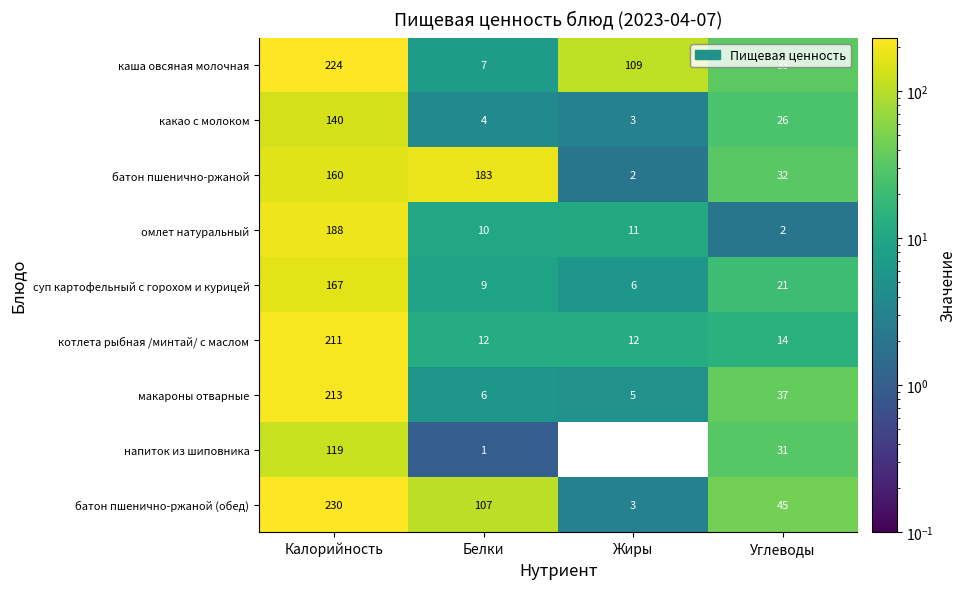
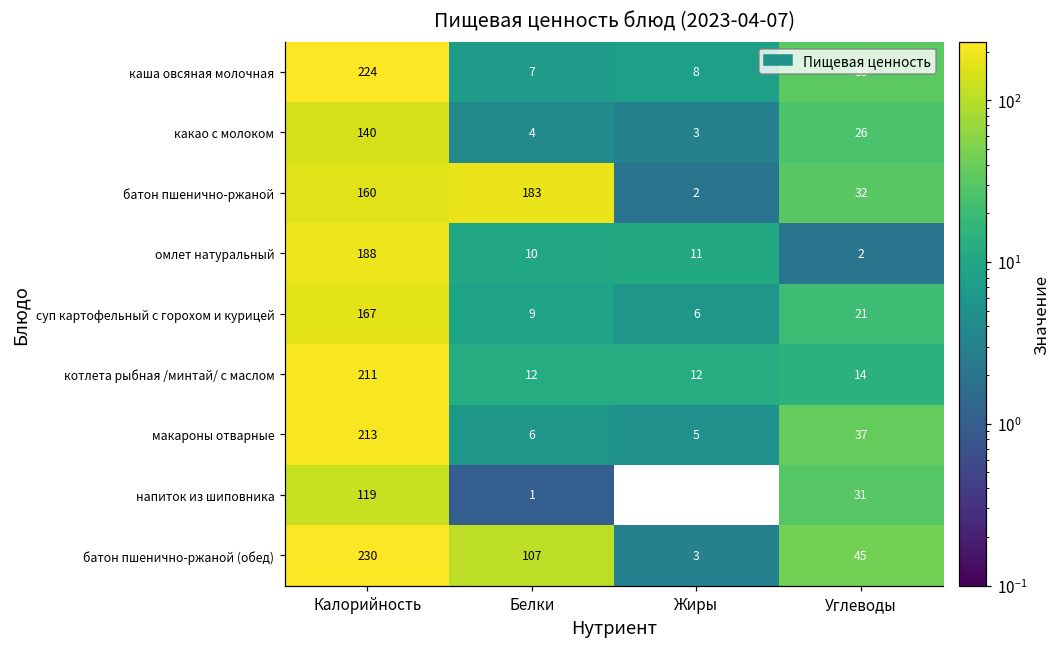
  {
    "каша овсяная молочная": {
      "Калорийность": 224,
      "Белки": 7,
-     "Жиры": 109
+     "Жиры": 8
    },
    "какао с молоком": {
      "Калорийность": 140,
      "Белки": 4,
      "Жиры": 3,
      "Углеводы": 26
    },
    "батон пшенично-ржаной": {
      "Калорийность": 160,
      "Белки": 183,
      "Жиры": 2,
      "Углеводы": 32
    },
    "омлет натуральный": {
      "Калорийность": 188,
      "Белки": 10,
      "Жиры": 11,
      "Углеводы": 2
    },
    "суп картофельный с горохом и курицей": {
      "Калорийность": 167,
      "Белки": 9,
      "Жиры": 6,
      "Углеводы": 21
    },
    "котлета рыбная /минтай/ с маслом": {
      "Калорийность": 211,
      "Белки": 12,
      "Жиры": 12,
      "Углеводы": 14
    },
    "макароны отварные": {
      "Калорийность": 213,
      "Белки": 6,
      "Жиры": 5,
      "Углеводы": 37
    },
    "напиток из шиповника": {
      "Калорийность": 119,
      "Белки": 1,
      "Углеводы": 31
    },
    "батон пшенично-ржаной (обед)": {
      "Калорийность": 230,
      "Белки": 107,
      "Жиры": 3,
      "Углеводы": 45
    }
  }
